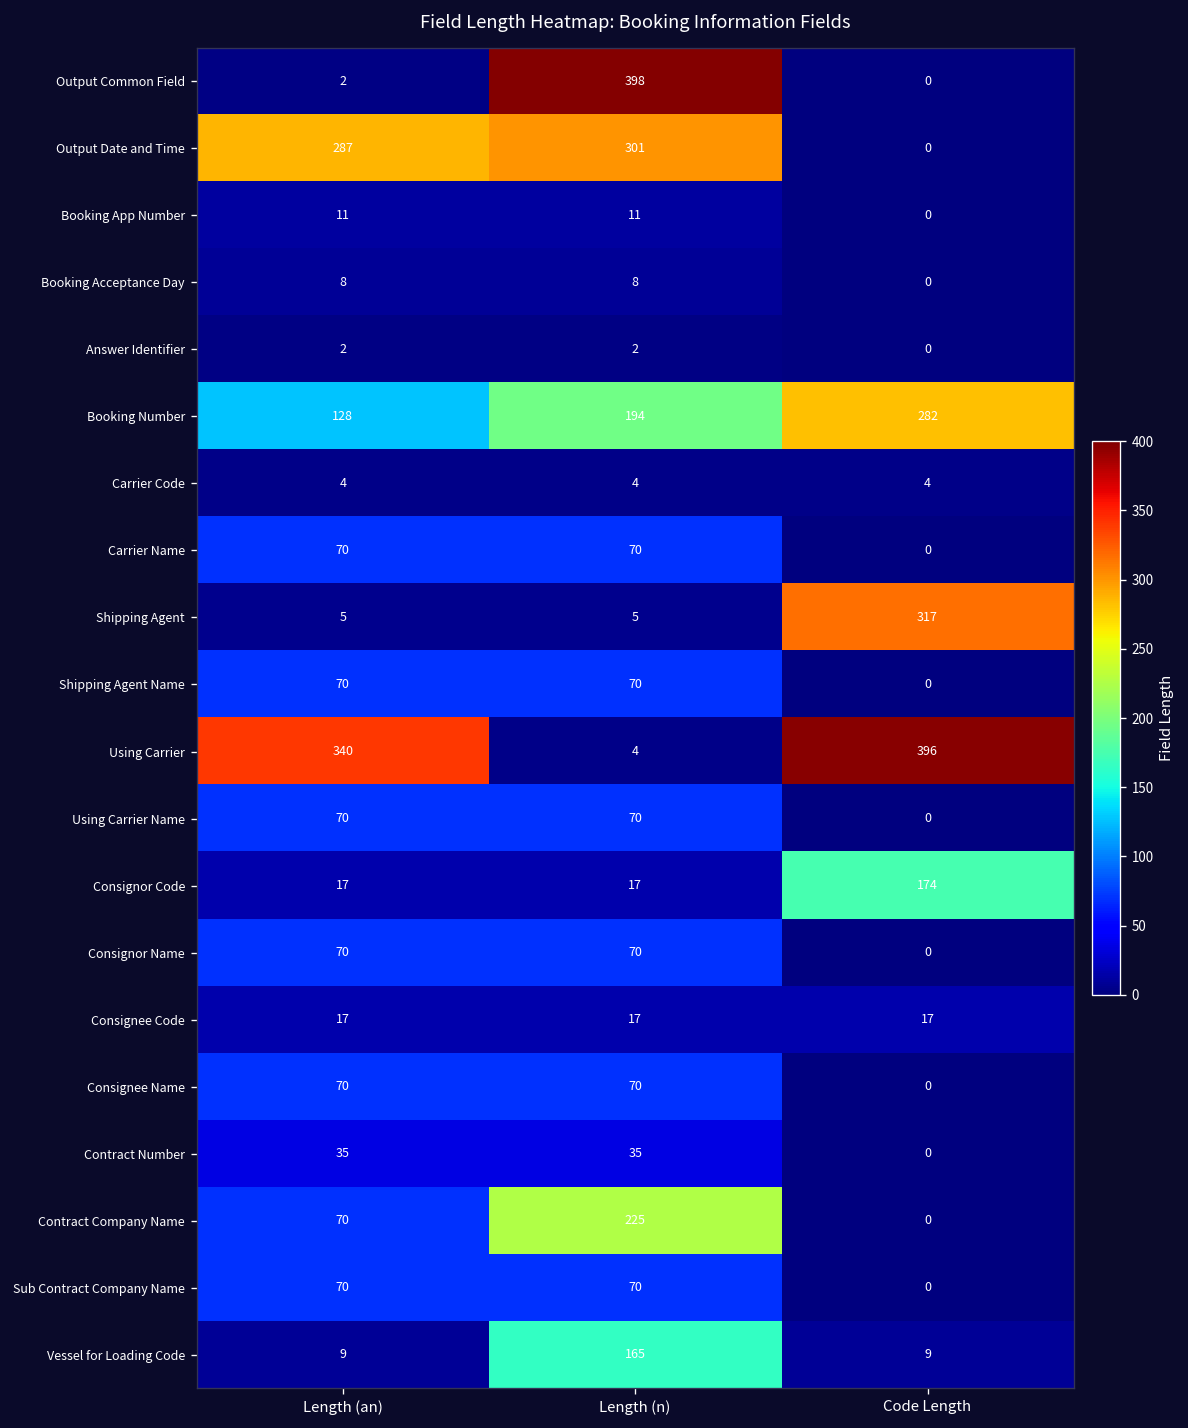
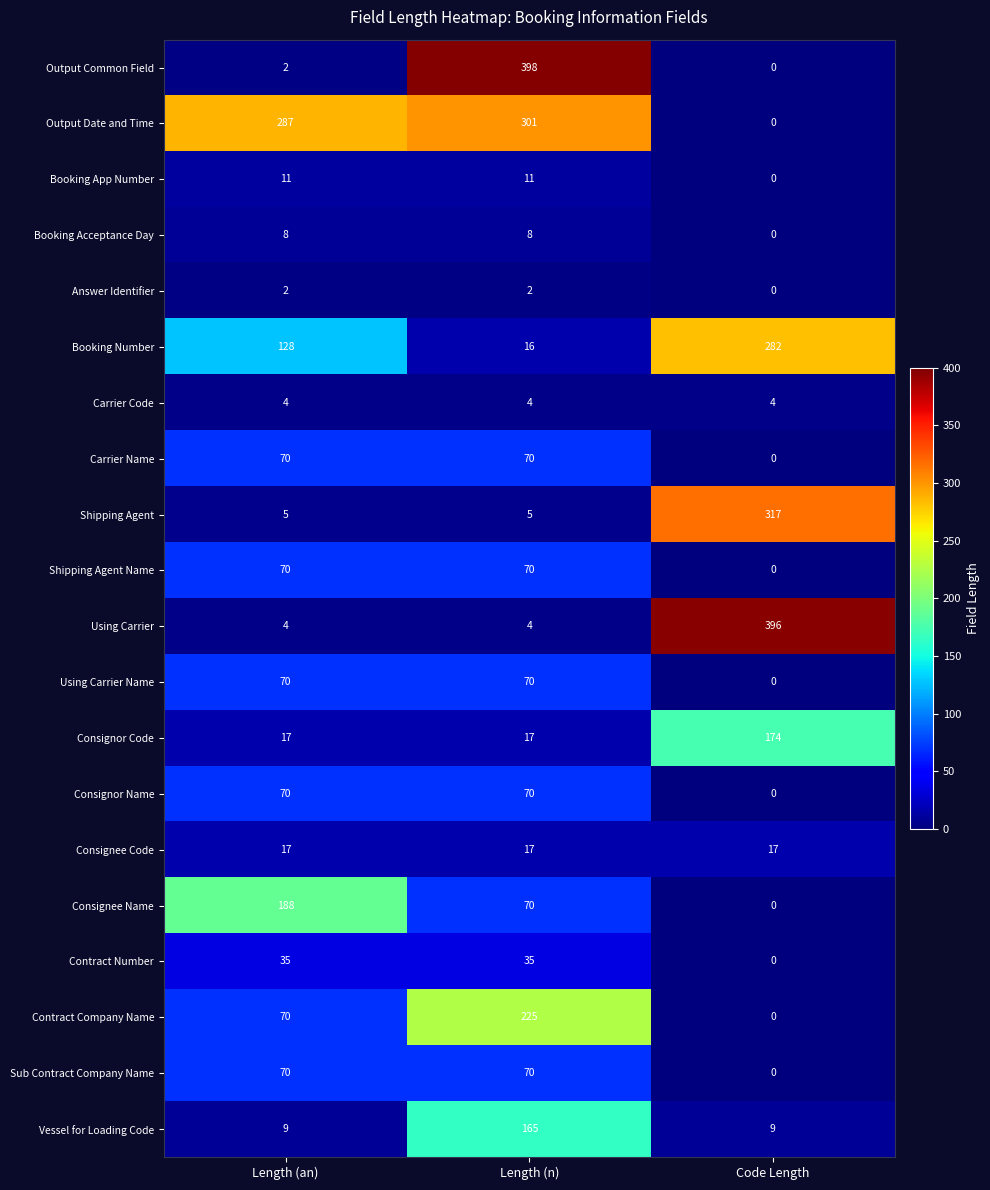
  {
    "Output Common Field": {
      "Length (an)": 2,
      "Length (n)": 398,
      "Code Length": 0
    },
    "Output Date and Time": {
      "Length (an)": 287,
      "Length (n)": 301,
      "Code Length": 0
    },
    "Booking App Number": {
      "Length (an)": 11,
      "Length (n)": 11,
      "Code Length": 0
    },
    "Booking Acceptance Day": {
      "Length (an)": 8,
      "Length (n)": 8,
      "Code Length": 0
    },
    "Answer Identifier": {
      "Length (an)": 2,
      "Length (n)": 2,
      "Code Length": 0
    },
    "Booking Number": {
      "Length (an)": 128,
-     "Length (n)": 194,
+     "Length (n)": 16,
      "Code Length": 282
    },
    "Carrier Code": {
      "Length (an)": 4,
      "Length (n)": 4,
      "Code Length": 4
    },
    "Carrier Name": {
      "Length (an)": 70,
      "Length (n)": 70,
      "Code Length": 0
    },
    "Shipping Agent": {
      "Length (an)": 5,
      "Length (n)": 5,
      "Code Length": 317
    },
    "Shipping Agent Name": {
      "Length (an)": 70,
      "Length (n)": 70,
      "Code Length": 0
    },
    "Using Carrier": {
-     "Length (an)": 340,
+     "Length (an)": 4,
      "Length (n)": 4,
      "Code Length": 396
    },
    "Using Carrier Name": {
      "Length (an)": 70,
      "Length (n)": 70,
      "Code Length": 0
    },
    "Consignor Code": {
      "Length (an)": 17,
      "Length (n)": 17,
      "Code Length": 174
    },
    "Consignor Name": {
      "Length (an)": 70,
      "Length (n)": 70,
      "Code Length": 0
    },
    "Consignee Code": {
      "Length (an)": 17,
      "Length (n)": 17,
      "Code Length": 17
    },
    "Consignee Name": {
-     "Length (an)": 70,
+     "Length (an)": 188,
      "Length (n)": 70,
      "Code Length": 0
    },
    "Contract Number": {
      "Length (an)": 35,
      "Length (n)": 35,
      "Code Length": 0
    },
    "Contract Company Name": {
      "Length (an)": 70,
      "Length (n)": 225,
      "Code Length": 0
    },
    "Sub Contract Company Name": {
      "Length (an)": 70,
      "Length (n)": 70,
      "Code Length": 0
    },
    "Vessel for Loading Code": {
      "Length (an)": 9,
      "Length (n)": 165,
      "Code Length": 9
    }
  }
